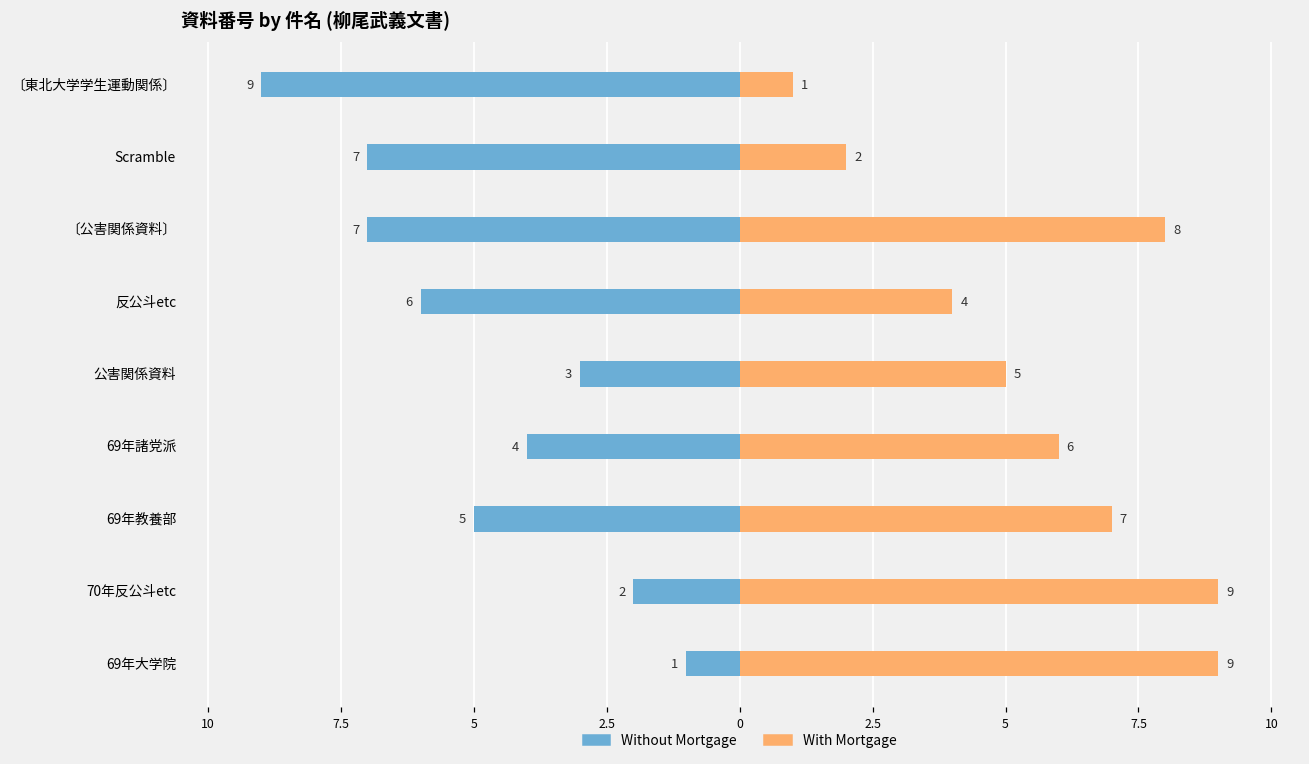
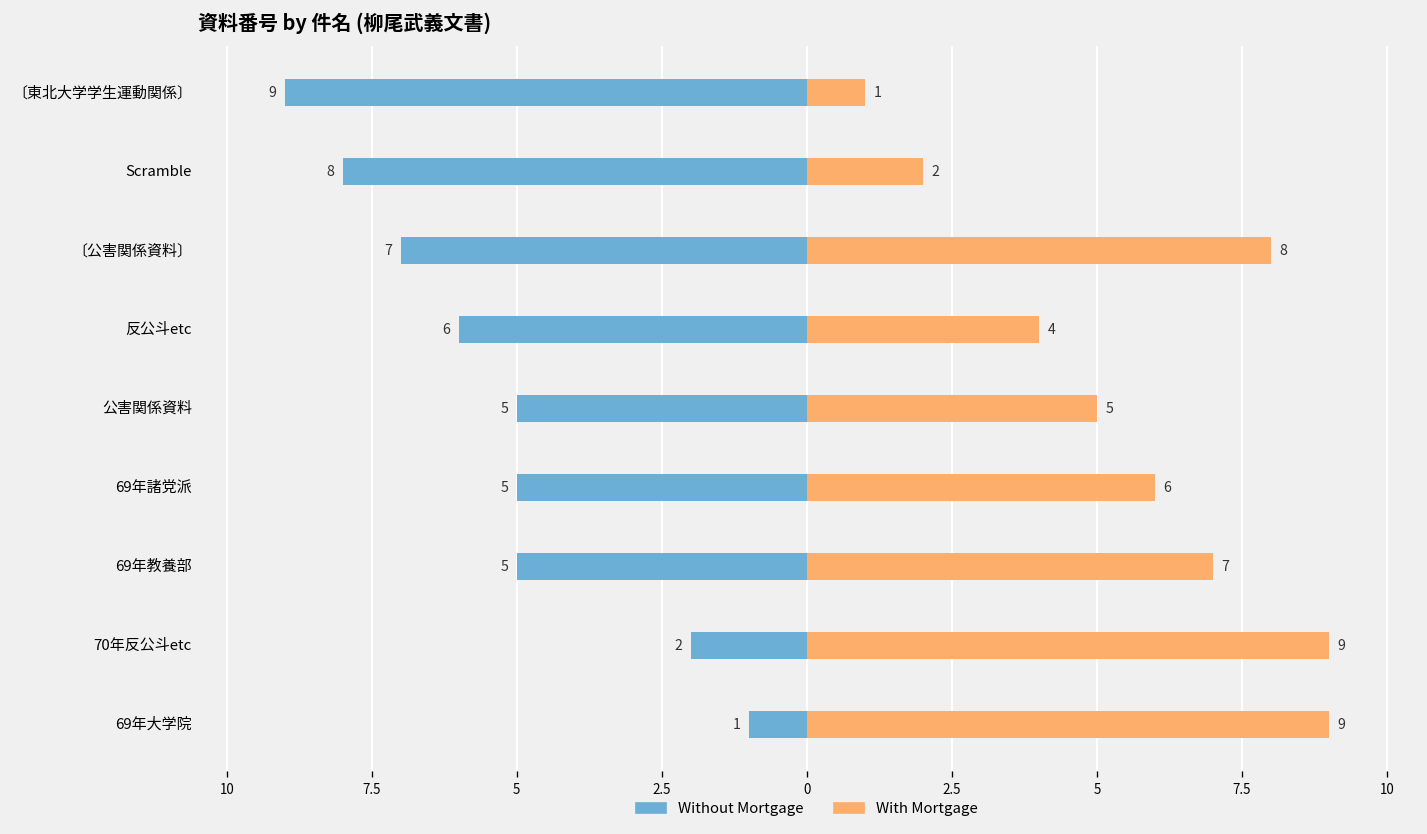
  {
    "Without Mortgage": {
-     "Scramble": 7,
-     "公害関係資料": 3,
-     "69年諸党派": 4
+     "Scramble": 8,
+     "公害関係資料": 5,
+     "69年諸党派": 5
    },
    "With Mortgage": {
      "〔東北大学学生運動関係〕": 1,
      "Scramble": 2,
      "〔公害関係資料〕": 8,
      "反公斗etc": 4,
      "公害関係資料": 5,
      "69年諸党派": 6,
      "69年教養部": 7,
      "70年反公斗etc": 9,
      "69年大学院": 9
    }
  }
